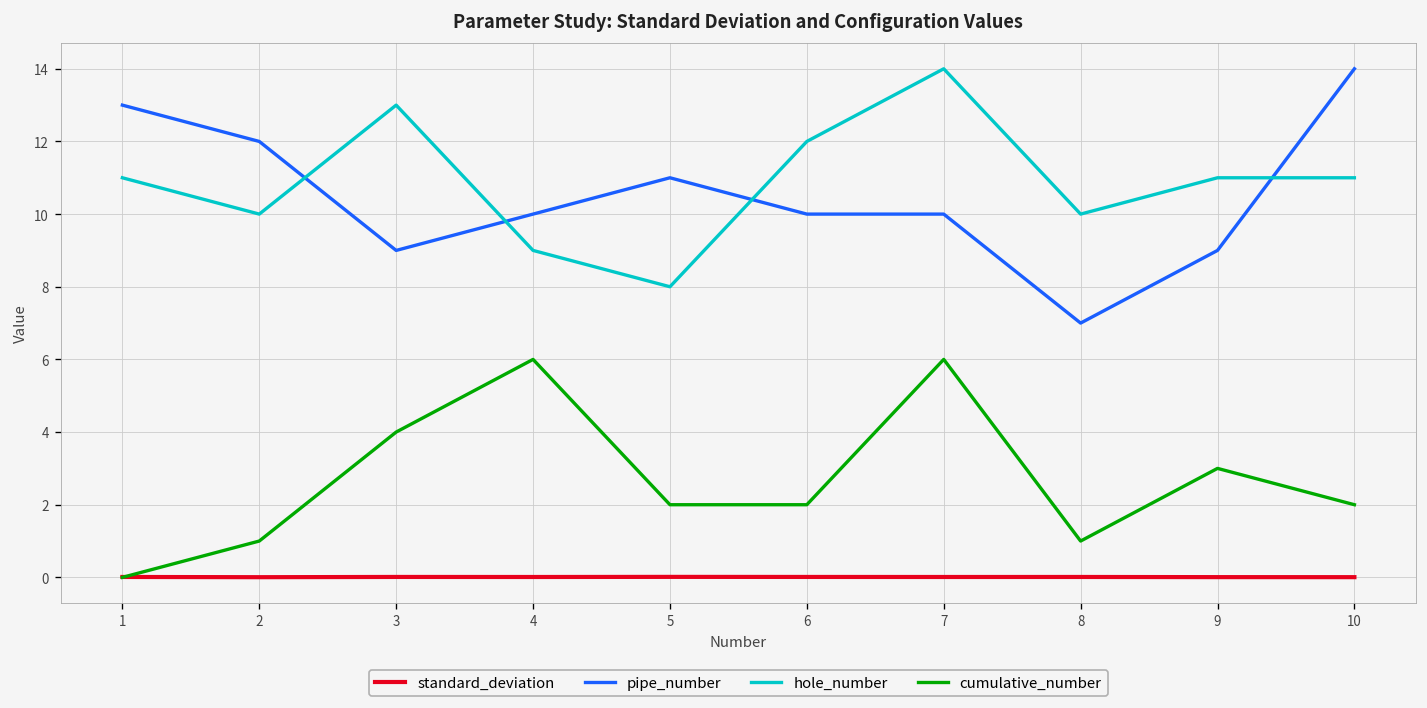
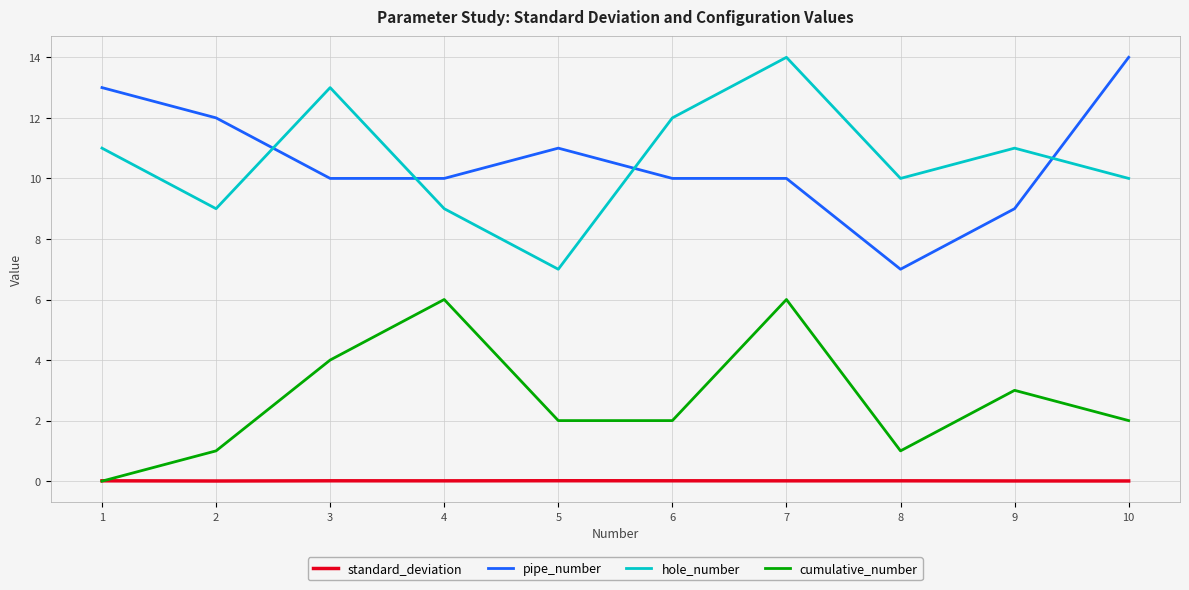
  {
    "standard_deviation": {
      "2": 0,
      "3": 0,
      "4": 0,
      "5": 0,
      "6": 0,
      "7": 0,
      "8": 0,
      "9": 0,
      "10": 0
    },
    "pipe_number": {
      "1": 13,
      "2": 12,
-     "3": 9,
+     "3": 10,
      "4": 10,
      "5": 11,
      "6": 10,
      "7": 10,
      "8": 7,
      "9": 9,
      "10": 14
    },
    "hole_number": {
      "1": 11,
-     "2": 10,
+     "2": 9,
      "3": 13,
      "4": 9,
-     "5": 8,
+     "5": 7,
      "6": 12,
      "7": 14,
      "8": 10,
      "9": 11,
-     "10": 11
+     "10": 10
    },
    "cumulative_number": {
      "2": 1,
      "3": 4,
      "4": 6,
      "5": 2,
      "6": 2,
      "7": 6,
      "8": 1,
      "9": 3,
      "10": 2
    }
  }
